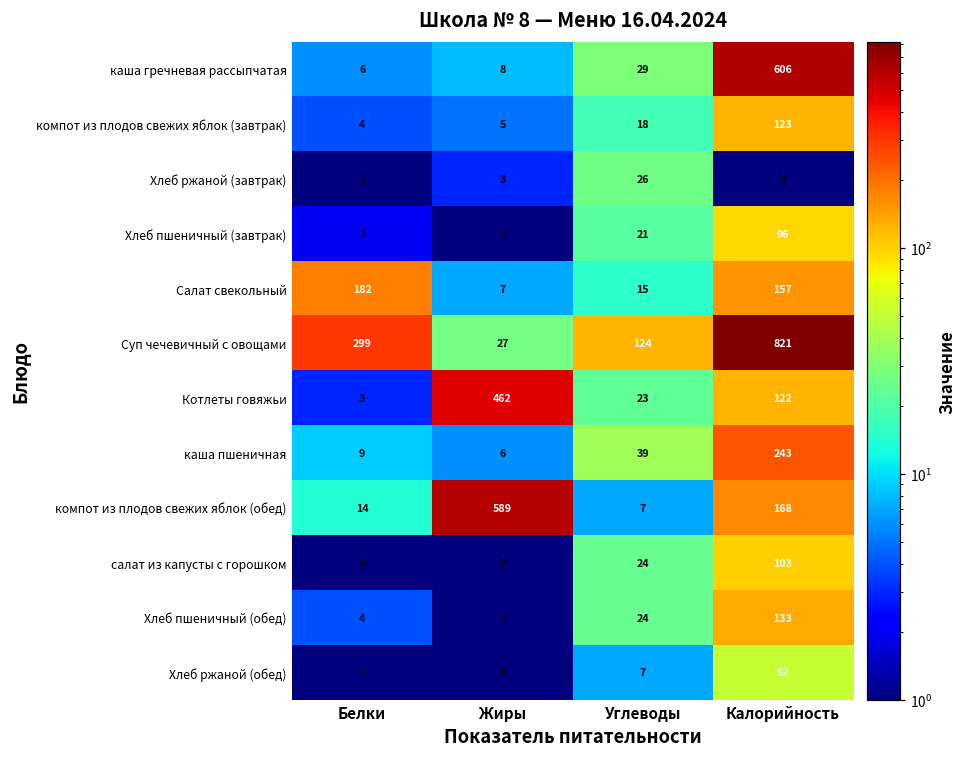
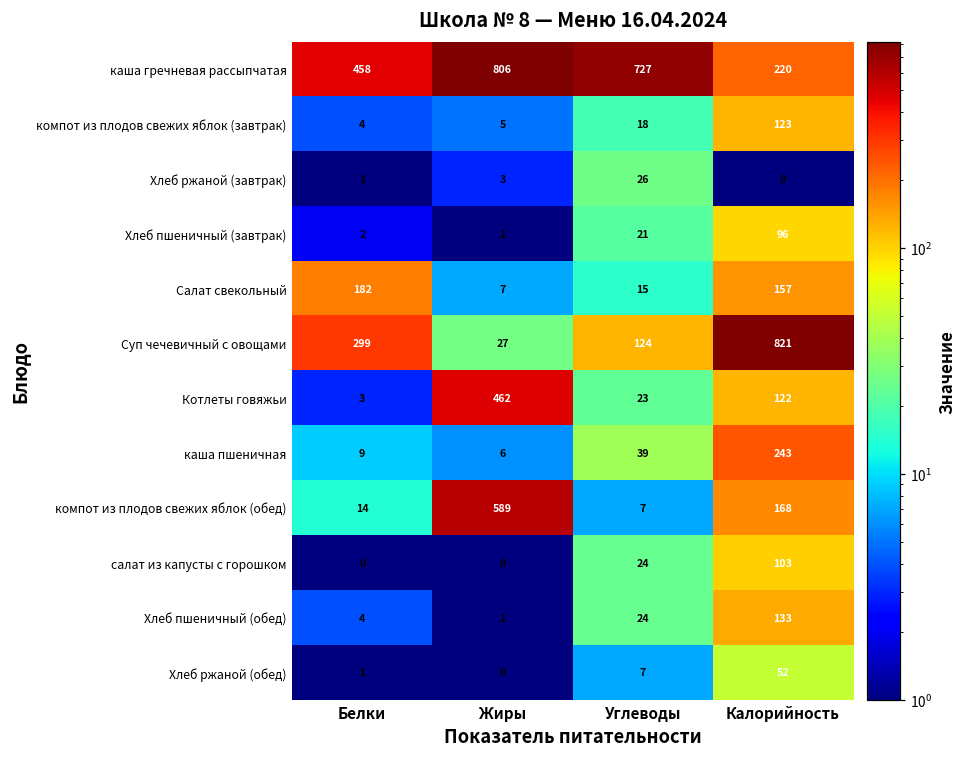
  {
    "каша гречневая рассыпчатая": {
-     "Белки": 6,
-     "Жиры": 8,
-     "Углеводы": 29,
-     "Калорийность": 606
+     "Белки": 458,
+     "Жиры": 806,
+     "Углеводы": 727,
+     "Калорийность": 220
    },
    "компот из плодов свежих яблок (завтрак)": {
      "Белки": 4,
      "Жиры": 5,
      "Углеводы": 18,
      "Калорийность": 123
    },
    "Хлеб ржаной (завтрак)": {
      "Белки": 1,
      "Жиры": 3,
      "Углеводы": 26,
      "Калорийность": 0
    },
    "Хлеб пшеничный (завтрак)": {
      "Белки": 2,
      "Жиры": 1,
      "Углеводы": 21,
      "Калорийность": 96
    },
    "Салат свекольный": {
      "Белки": 182,
      "Жиры": 7,
      "Углеводы": 15,
      "Калорийность": 157
    },
    "Суп чечевичный с овощами": {
      "Белки": 299,
      "Жиры": 27,
      "Углеводы": 124,
      "Калорийность": 821
    },
    "Котлеты говяжьи": {
      "Белки": 3,
      "Жиры": 462,
      "Углеводы": 23,
      "Калорийность": 122
    },
    "каша пшеничная": {
      "Белки": 9,
      "Жиры": 6,
      "Углеводы": 39,
      "Калорийность": 243
    },
    "компот из плодов свежих яблок (обед)": {
      "Белки": 14,
      "Жиры": 589,
      "Углеводы": 7,
      "Калорийность": 168
    },
    "салат из капусты с горошком": {
      "Белки": 0,
      "Жиры": 0,
      "Углеводы": 24,
      "Калорийность": 103
    },
    "Хлеб пшеничный (обед)": {
      "Белки": 4,
      "Жиры": 1,
      "Углеводы": 24,
      "Калорийность": 133
    },
    "Хлеб ржаной (обед)": {
      "Белки": 1,
      "Жиры": 0,
      "Углеводы": 7,
      "Калорийность": 52
    }
  }
